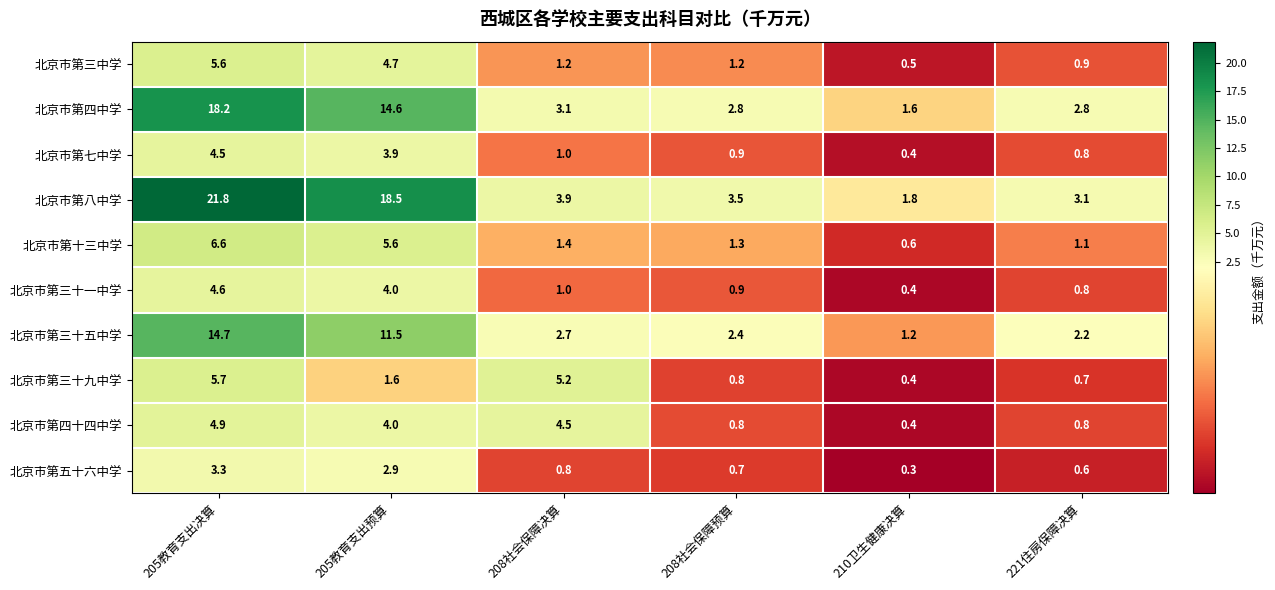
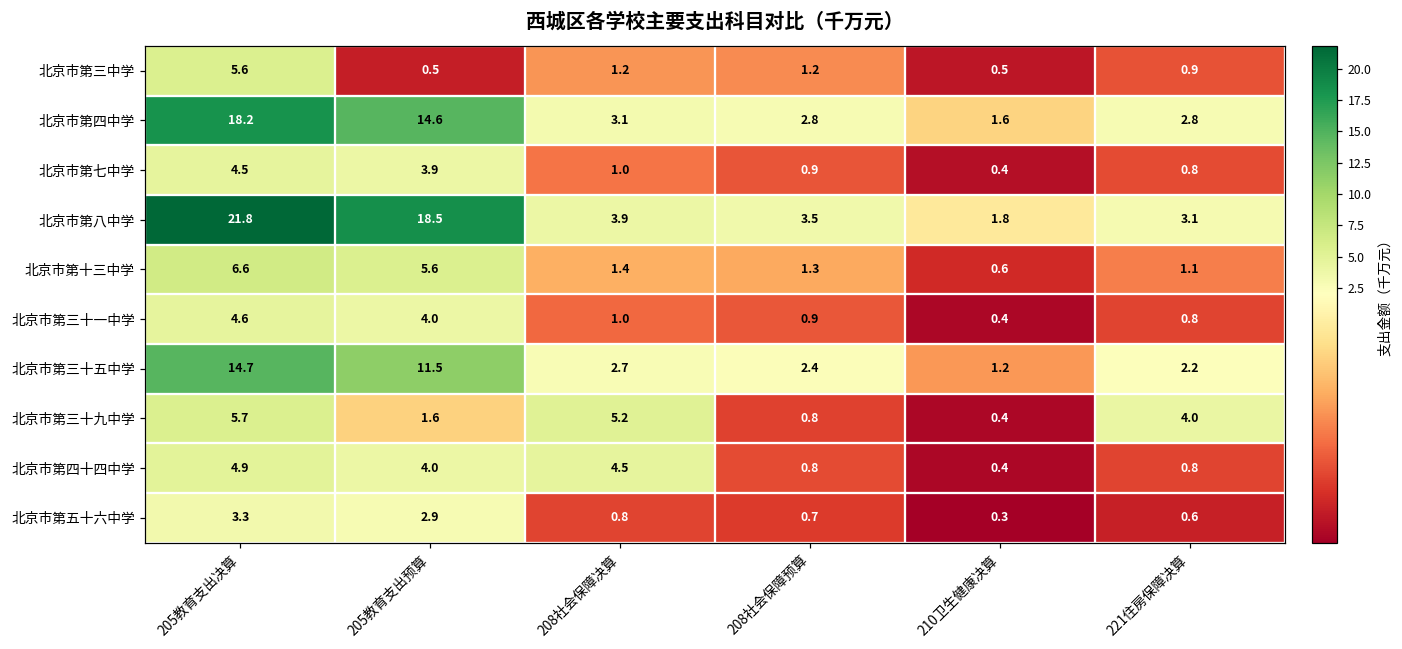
  {
    "北京市第三中学": {
      "205教育支出决算": 5.6,
-     "205教育支出预算": 4.7,
+     "205教育支出预算": 0.5,
      "208社会保障决算": 1.2,
      "208社会保障预算": 1.2,
      "210卫生健康决算": 0.5,
      "221住房保障决算": 0.9
    },
    "北京市第四中学": {
      "205教育支出决算": 18.2,
      "205教育支出预算": 14.6,
      "208社会保障决算": 3.1,
      "208社会保障预算": 2.8,
      "210卫生健康决算": 1.6,
      "221住房保障决算": 2.8
    },
    "北京市第七中学": {
      "205教育支出决算": 4.5,
      "205教育支出预算": 3.9,
      "208社会保障决算": 1.0,
      "208社会保障预算": 0.9,
      "210卫生健康决算": 0.4,
      "221住房保障决算": 0.8
    },
    "北京市第八中学": {
      "205教育支出决算": 21.8,
      "205教育支出预算": 18.5,
      "208社会保障决算": 3.9,
      "208社会保障预算": 3.5,
      "210卫生健康决算": 1.8,
      "221住房保障决算": 3.1
    },
    "北京市第十三中学": {
      "205教育支出决算": 6.6,
      "205教育支出预算": 5.6,
      "208社会保障决算": 1.4,
      "208社会保障预算": 1.3,
      "210卫生健康决算": 0.6,
      "221住房保障决算": 1.1
    },
    "北京市第三十一中学": {
      "205教育支出决算": 4.6,
      "205教育支出预算": 4.0,
      "208社会保障决算": 1.0,
      "208社会保障预算": 0.9,
      "210卫生健康决算": 0.4,
      "221住房保障决算": 0.8
    },
    "北京市第三十五中学": {
      "205教育支出决算": 14.7,
      "205教育支出预算": 11.5,
      "208社会保障决算": 2.7,
      "208社会保障预算": 2.4,
      "210卫生健康决算": 1.2,
      "221住房保障决算": 2.2
    },
    "北京市第三十九中学": {
      "205教育支出决算": 5.7,
      "205教育支出预算": 1.6,
      "208社会保障决算": 5.2,
      "208社会保障预算": 0.8,
      "210卫生健康决算": 0.4,
-     "221住房保障决算": 0.7
+     "221住房保障决算": 4.0
    },
    "北京市第四十四中学": {
      "205教育支出决算": 4.9,
      "205教育支出预算": 4.0,
      "208社会保障决算": 4.5,
      "208社会保障预算": 0.8,
      "210卫生健康决算": 0.4,
      "221住房保障决算": 0.8
    },
    "北京市第五十六中学": {
      "205教育支出决算": 3.3,
      "205教育支出预算": 2.9,
      "208社会保障决算": 0.8,
      "208社会保障预算": 0.7,
      "210卫生健康决算": 0.3,
      "221住房保障决算": 0.6
    }
  }
